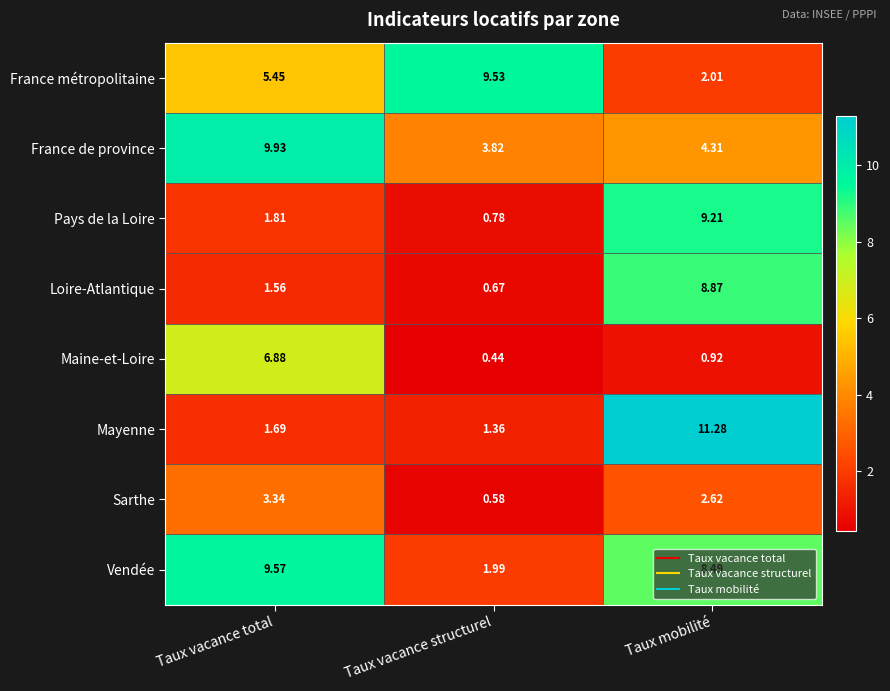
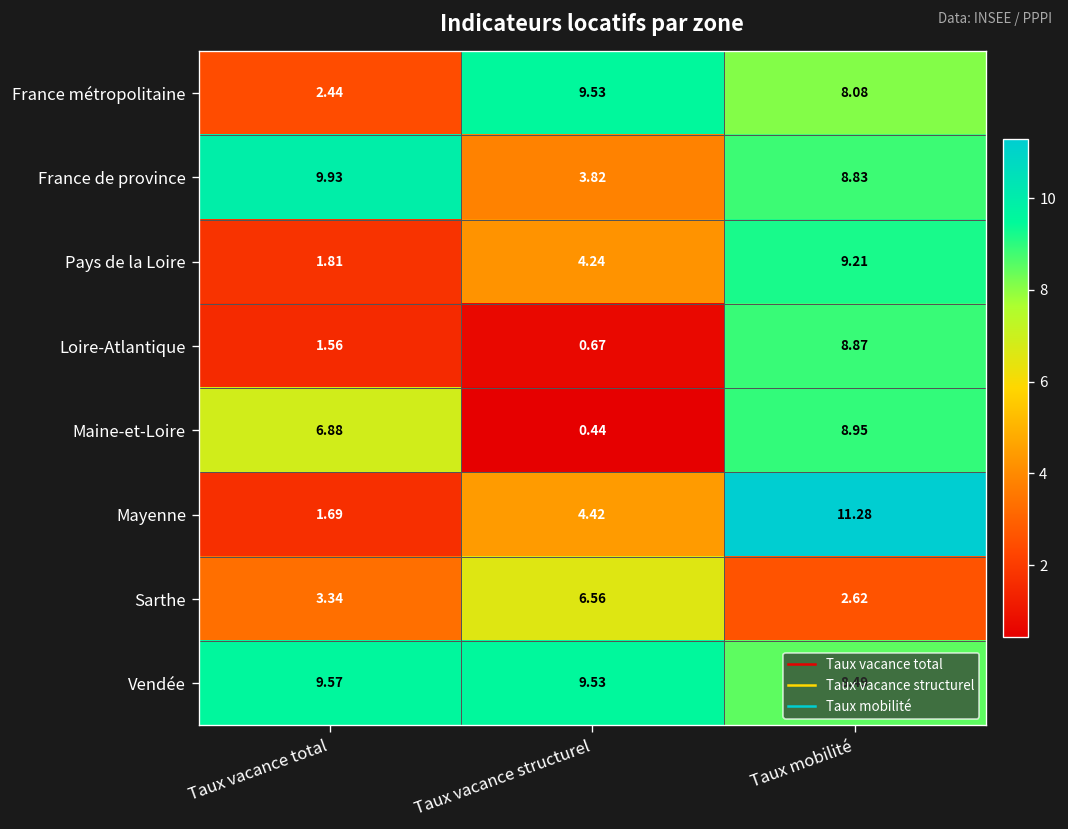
  {
    "France métropolitaine": {
-     "Taux vacance total": 5.45,
+     "Taux vacance total": 2.44,
      "Taux vacance structurel": 9.53,
-     "Taux mobilité": 2.01
+     "Taux mobilité": 8.08
    },
    "France de province": {
      "Taux vacance total": 9.93,
      "Taux vacance structurel": 3.82,
-     "Taux mobilité": 4.31
+     "Taux mobilité": 8.83
    },
    "Pays de la Loire": {
      "Taux vacance total": 1.81,
-     "Taux vacance structurel": 0.78,
+     "Taux vacance structurel": 4.24,
      "Taux mobilité": 9.21
    },
    "Loire-Atlantique": {
      "Taux vacance total": 1.56,
      "Taux vacance structurel": 0.67,
      "Taux mobilité": 8.87
    },
    "Maine-et-Loire": {
      "Taux vacance total": 6.88,
      "Taux vacance structurel": 0.44,
-     "Taux mobilité": 0.92
+     "Taux mobilité": 8.95
    },
    "Mayenne": {
      "Taux vacance total": 1.69,
-     "Taux vacance structurel": 1.36,
+     "Taux vacance structurel": 4.42,
      "Taux mobilité": 11.28
    },
    "Sarthe": {
      "Taux vacance total": 3.34,
-     "Taux vacance structurel": 0.58,
+     "Taux vacance structurel": 6.56,
      "Taux mobilité": 2.62
    },
    "Vendée": {
      "Taux vacance total": 9.57,
-     "Taux vacance structurel": 1.99
+     "Taux vacance structurel": 9.53
    }
  }
